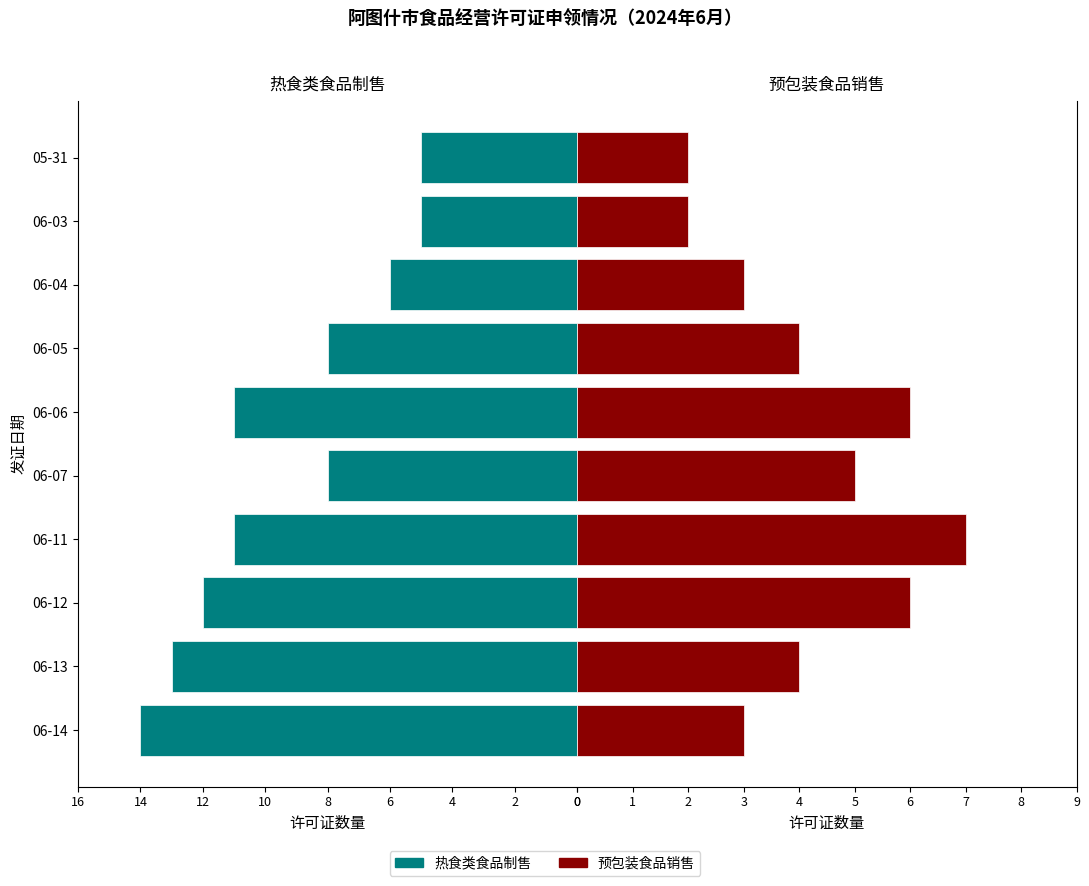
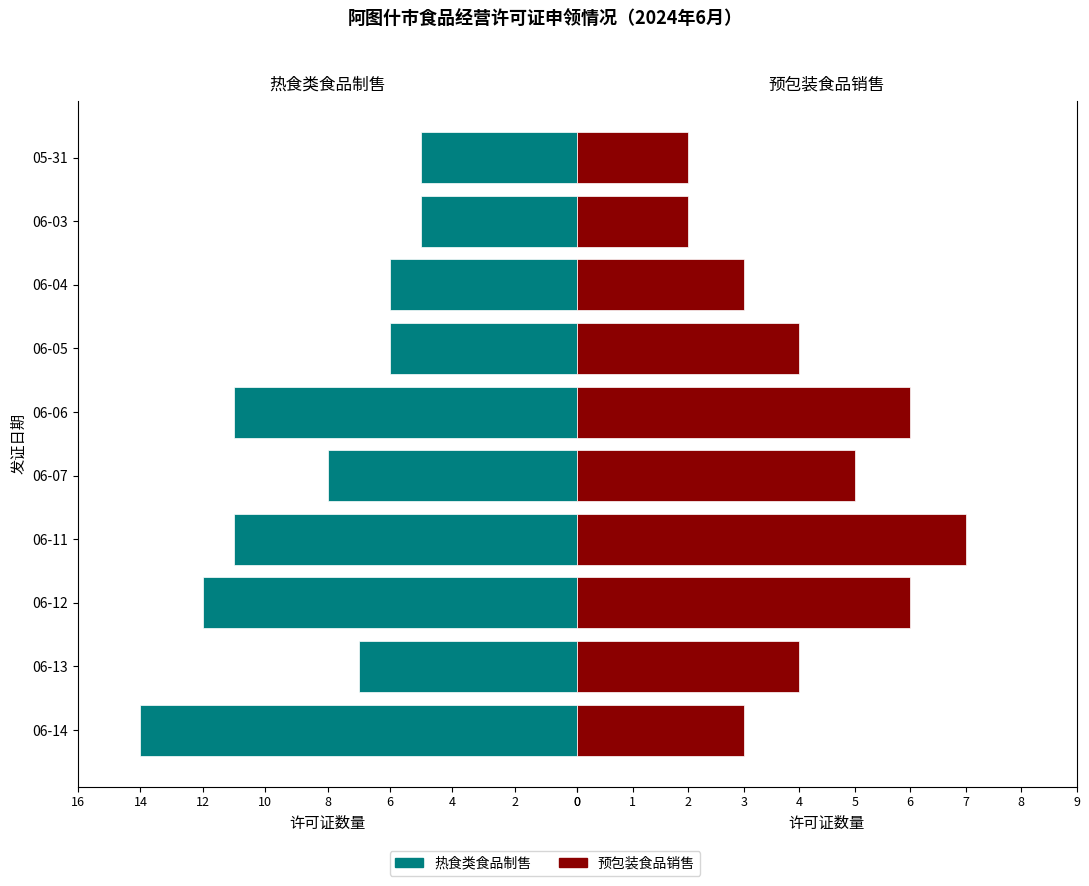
  {
    "热食类食品制售": {
      "05-31": 5,
      "06-03": 5,
      "06-04": 6,
-     "06-05": 8,
+     "06-05": 6,
      "06-06": 11,
      "06-07": 8,
      "06-11": 11,
      "06-12": 12,
-     "06-13": 13,
+     "06-13": 7,
      "06-14": 14
    }
  }
